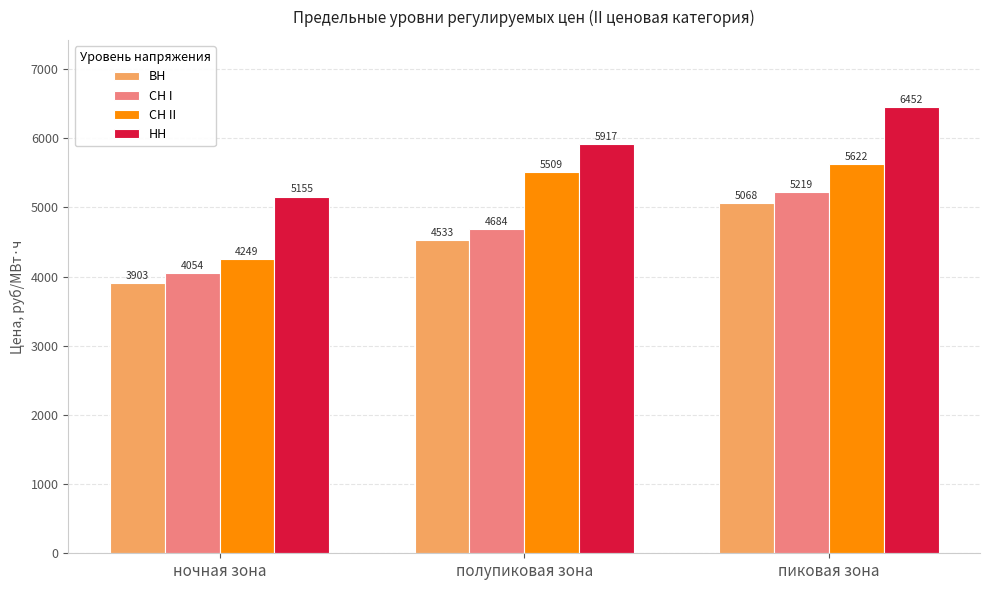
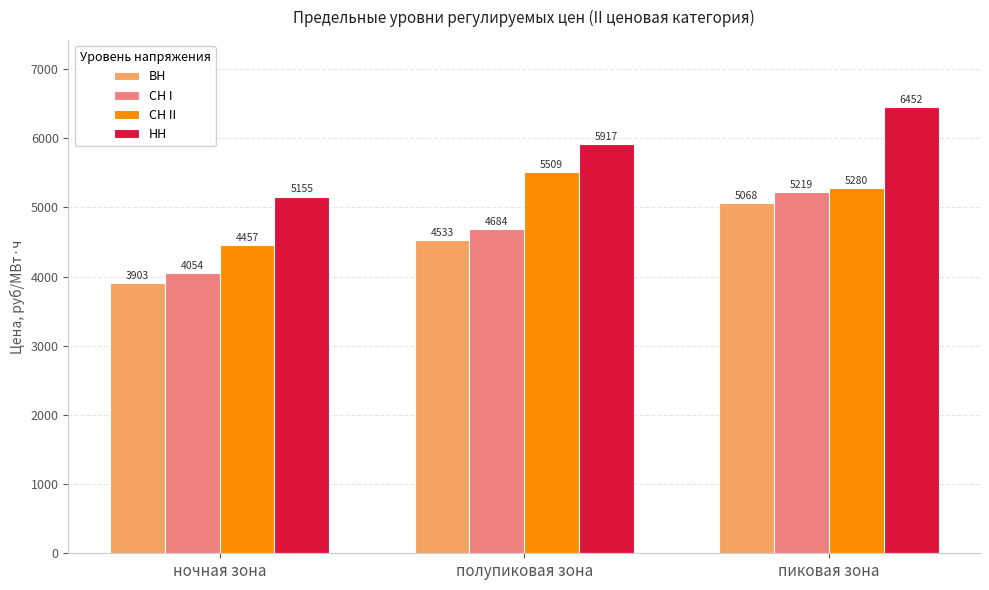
  {
    "СН II": {
-     "ночная зона": 4249,
+     "ночная зона": 4457,
      "полупиковая зона": 5509,
-     "пиковая зона": 5622
+     "пиковая зона": 5280
    },
    "НН": {
      "ночная зона": 5155,
      "полупиковая зона": 5917,
      "пиковая зона": 6452
    }
  }
